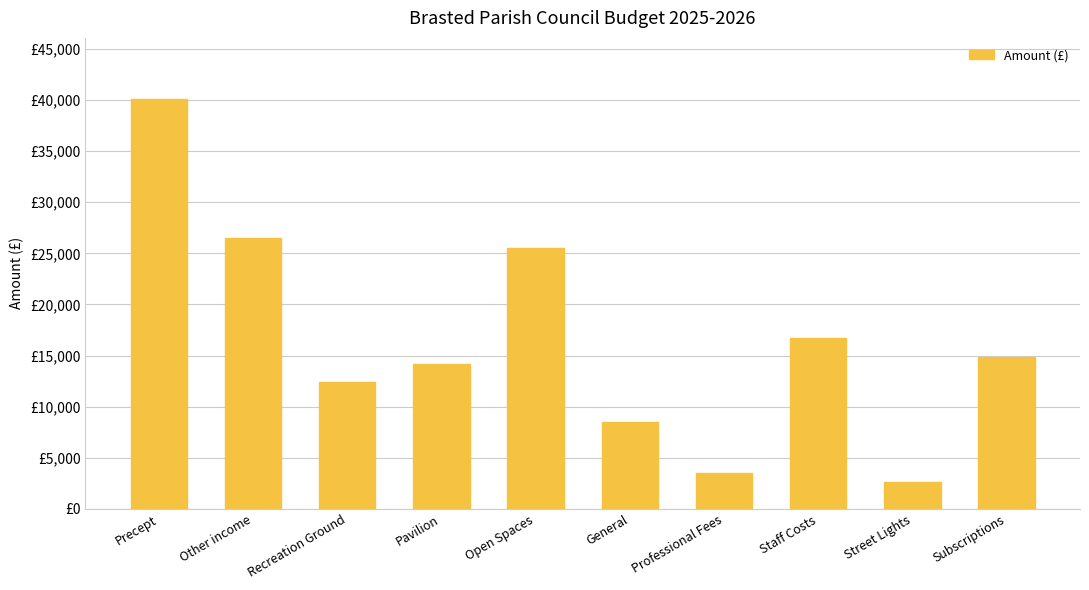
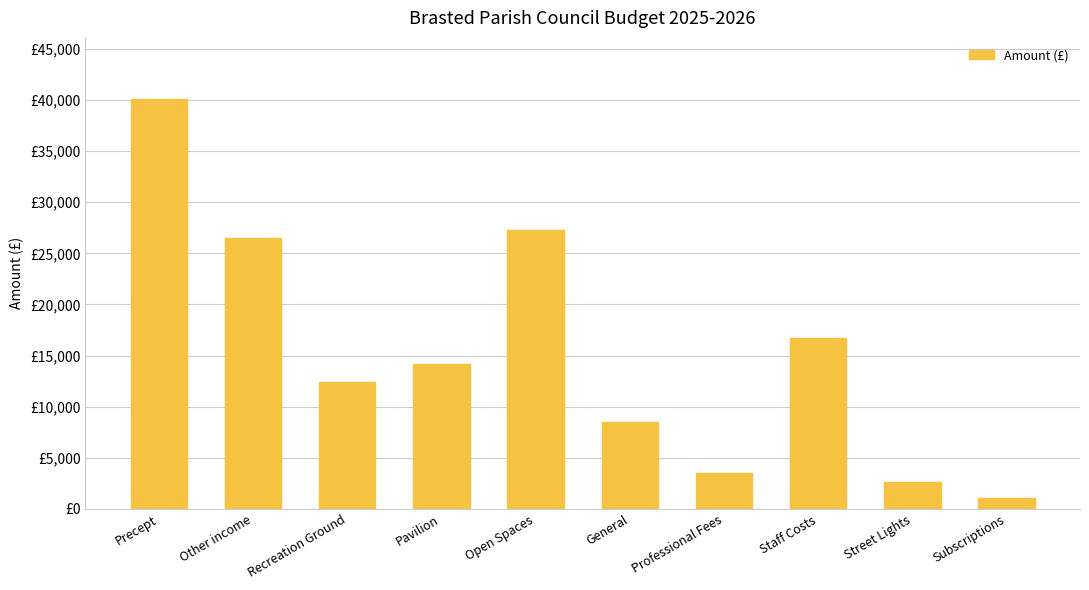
  {
    "Precept": "£40,100",
    "Other income": "£26,500",
    "Recreation Ground": "£12,400",
    "Pavilion": "£14,200",
-   "Open Spaces": "£25,500",
+   "Open Spaces": "£27,300",
    "General": "£8,500",
    "Professional Fees": "£3,500",
    "Staff Costs": "£16,700",
    "Street Lights": "£2,700",
-   "Subscriptions": "£14,900"
+   "Subscriptions": "£1,000"
  }
